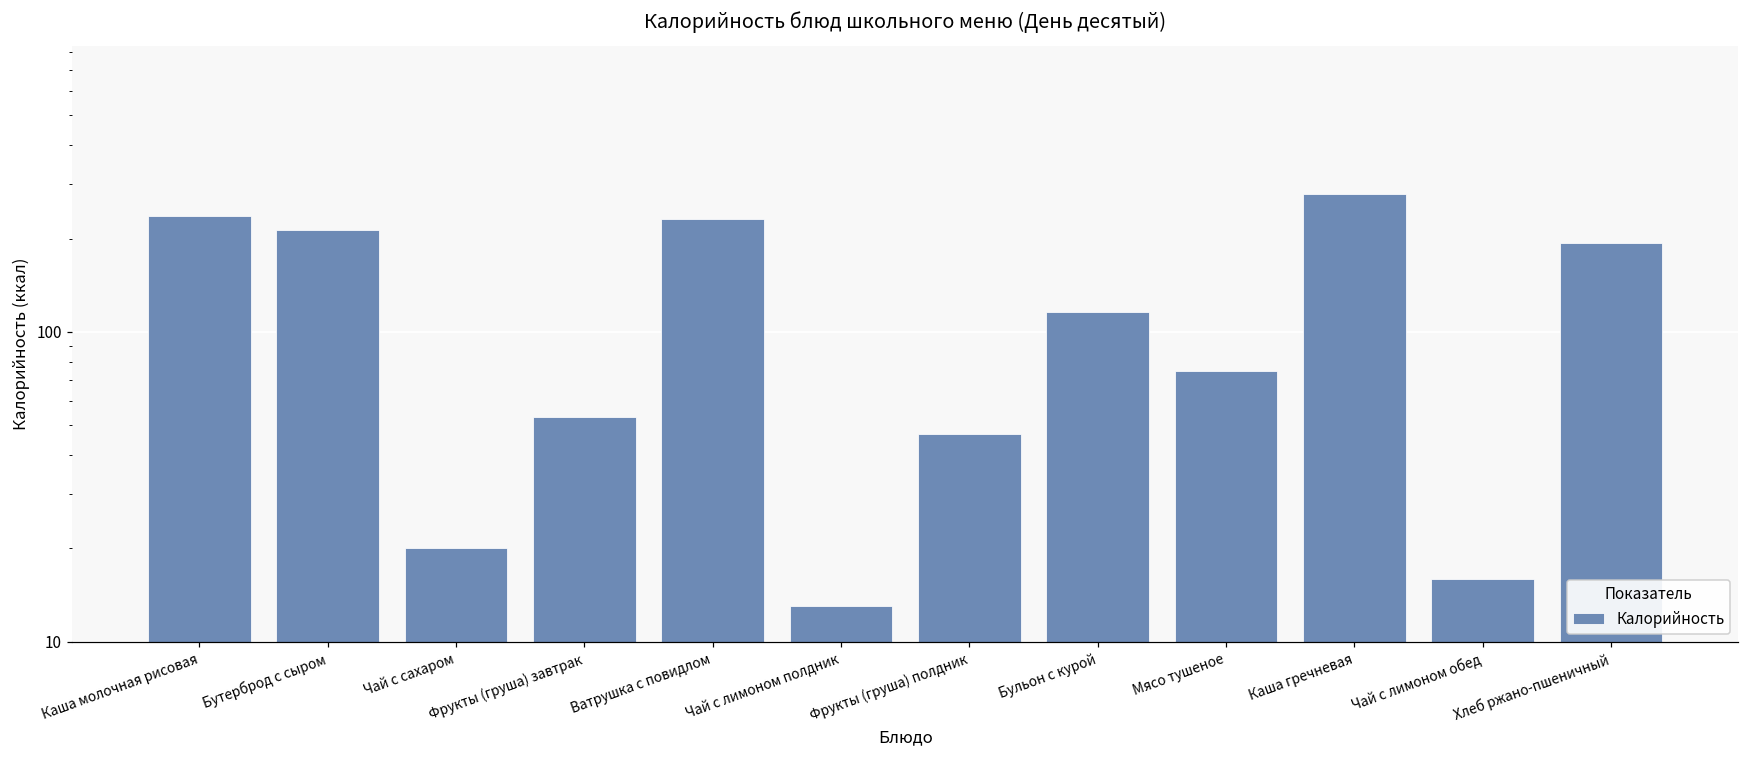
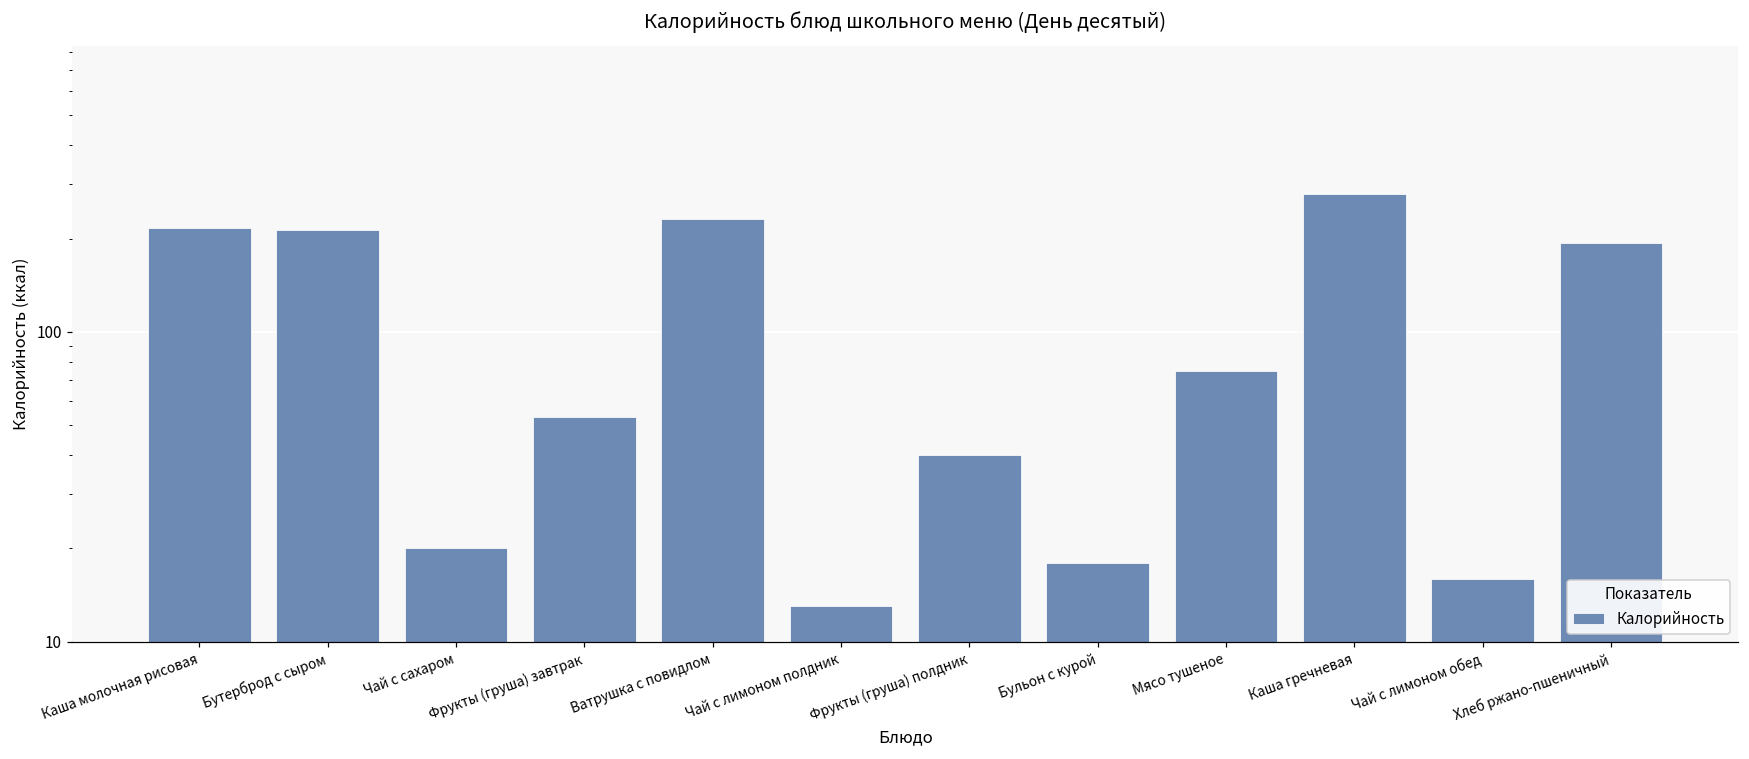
  {
-   "Каша молочная рисовая": 240,
+   "Каша молочная рисовая": 220,
    "Бутерброд с сыром": 210,
    "Чай с сахаром": 20,
    "Фрукты (груша) завтрак": 53,
    "Ватрушка с повидлом": 230,
    "Чай с лимоном полдник": 13,
-   "Фрукты (груша) полдник": 47,
-   "Бульон с курой": 116,
+   "Фрукты (груша) полдник": 40,
+   "Бульон с курой": 18,
    "Мясо тушеное": 75,
    "Каша гречневая": 280,
    "Чай с лимоном обед": 16,
    "Хлеб ржано-пшеничный": 190
  }
